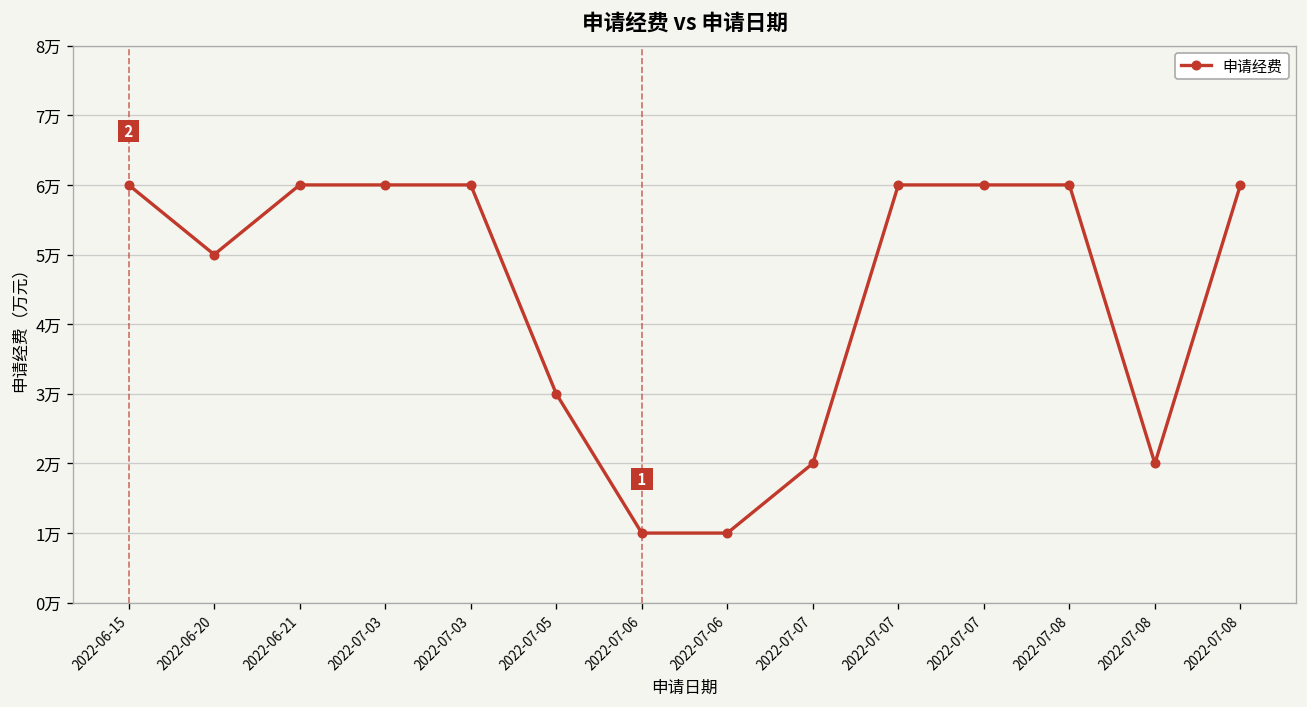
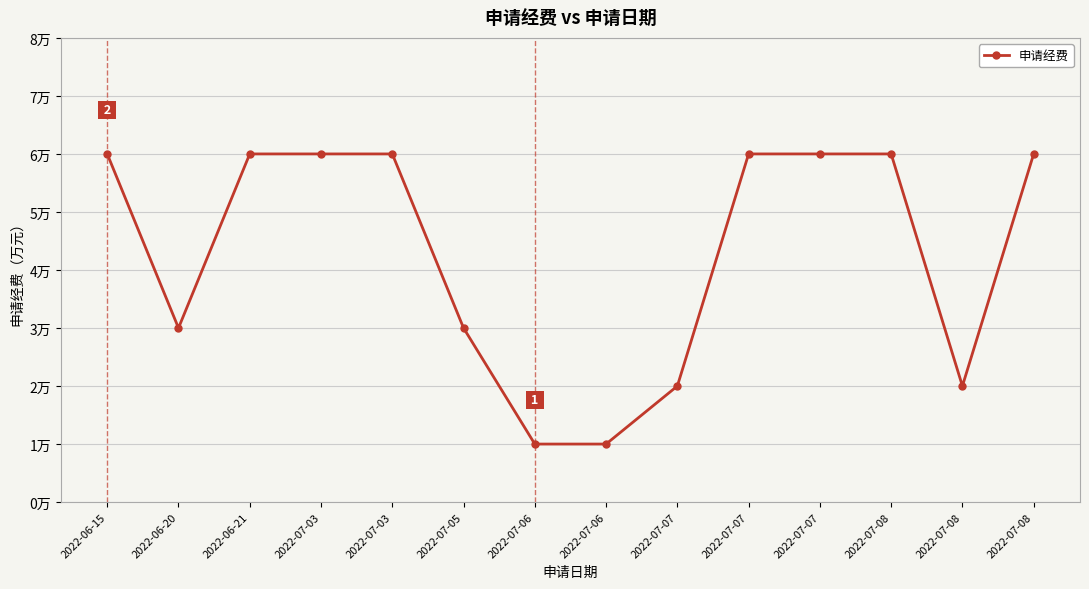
  {
    "2022-06-15": "6万",
-   "2022-06-20": "5万",
+   "2022-06-20": "3万",
    "2022-06-21": "6万",
    "2022-07-05": "3万"
  }
